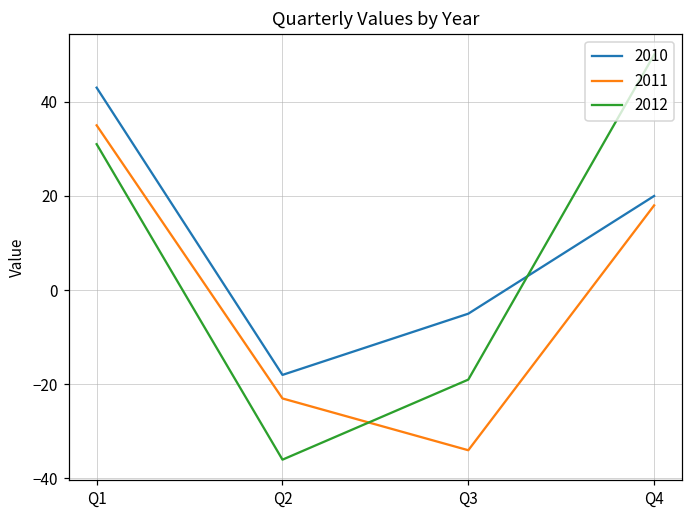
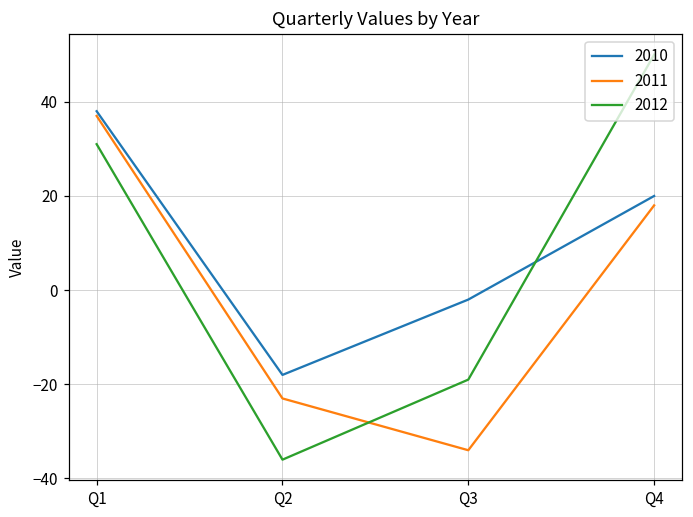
  {
    "2010": {
-     "Q1": 43,
+     "Q1": 38,
      "Q2": -18,
-     "Q3": -5,
+     "Q3": -2,
      "Q4": 20
    },
    "2011": {
-     "Q1": 35,
+     "Q1": 37,
      "Q2": -23,
      "Q3": -34,
      "Q4": 18
    },
    "2012": {
      "Q1": 31,
      "Q2": -36,
      "Q3": -19
    }
  }
